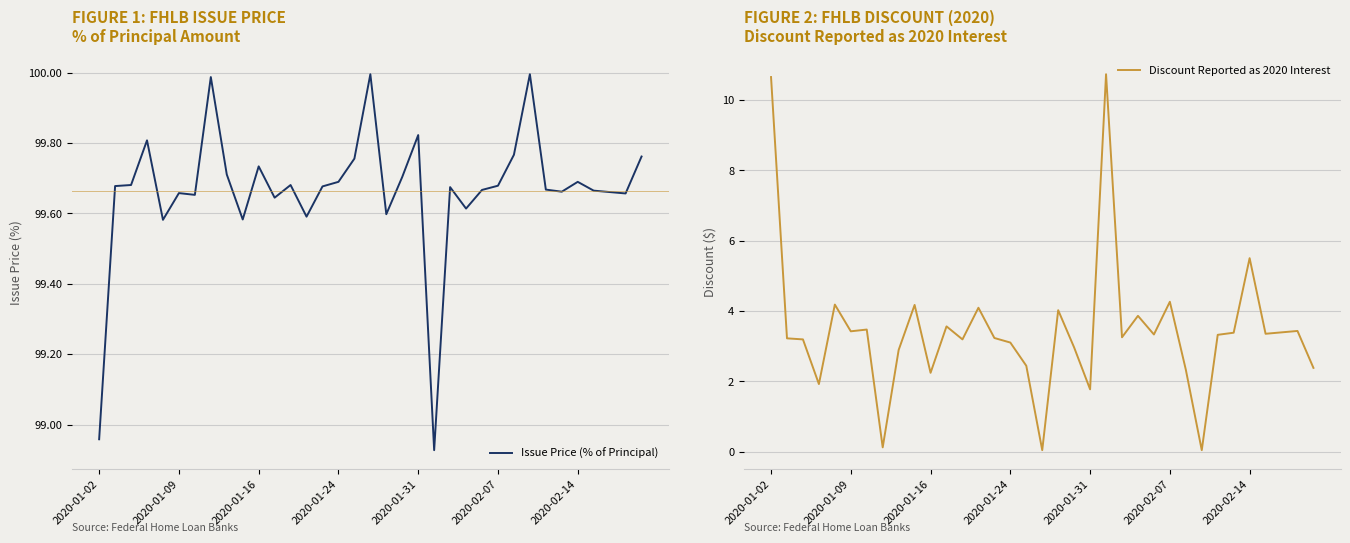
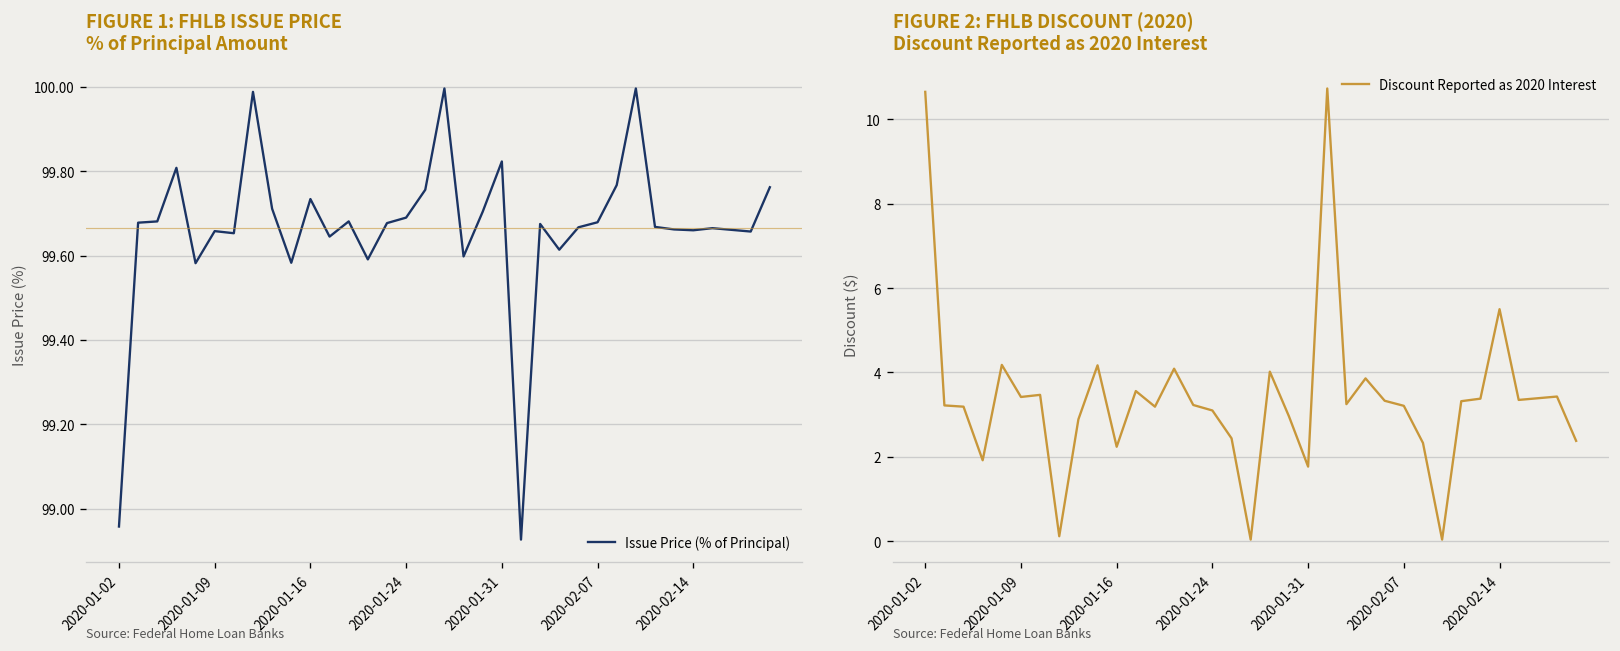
  {
    "FIGURE 1: FHLB ISSUE PRICE % of Principal Amount": {
      "2020-01-02": 98.96,
      "2020-01-09": 99.66,
      "2020-01-16": 99.73,
      "2020-01-24": 99.69,
      "2020-01-31": 99.82,
      "2020-02-07": 99.68,
-     "2020-02-14": 99.69
+     "2020-02-14": 99.66
    },
    "FIGURE 2: FHLB DISCOUNT (2020) Discount Reported as 2020 Interest": {
      "2020-01-02": 10.7,
      "2020-01-09": 3.4,
      "2020-01-16": 2.2,
      "2020-01-24": 3.1,
      "2020-01-31": 1.8,
-     "2020-02-07": 4.3,
+     "2020-02-07": 3.2,
      "2020-02-14": 5.5
    }
  }
